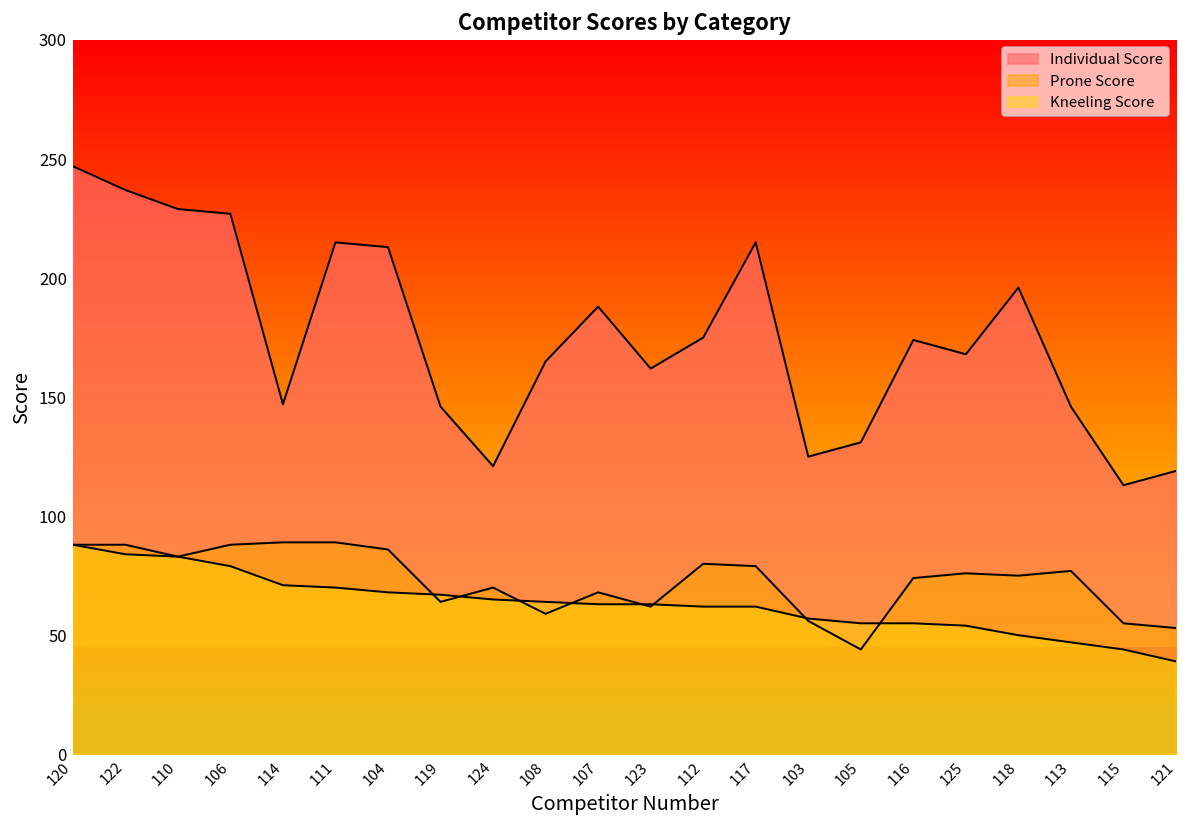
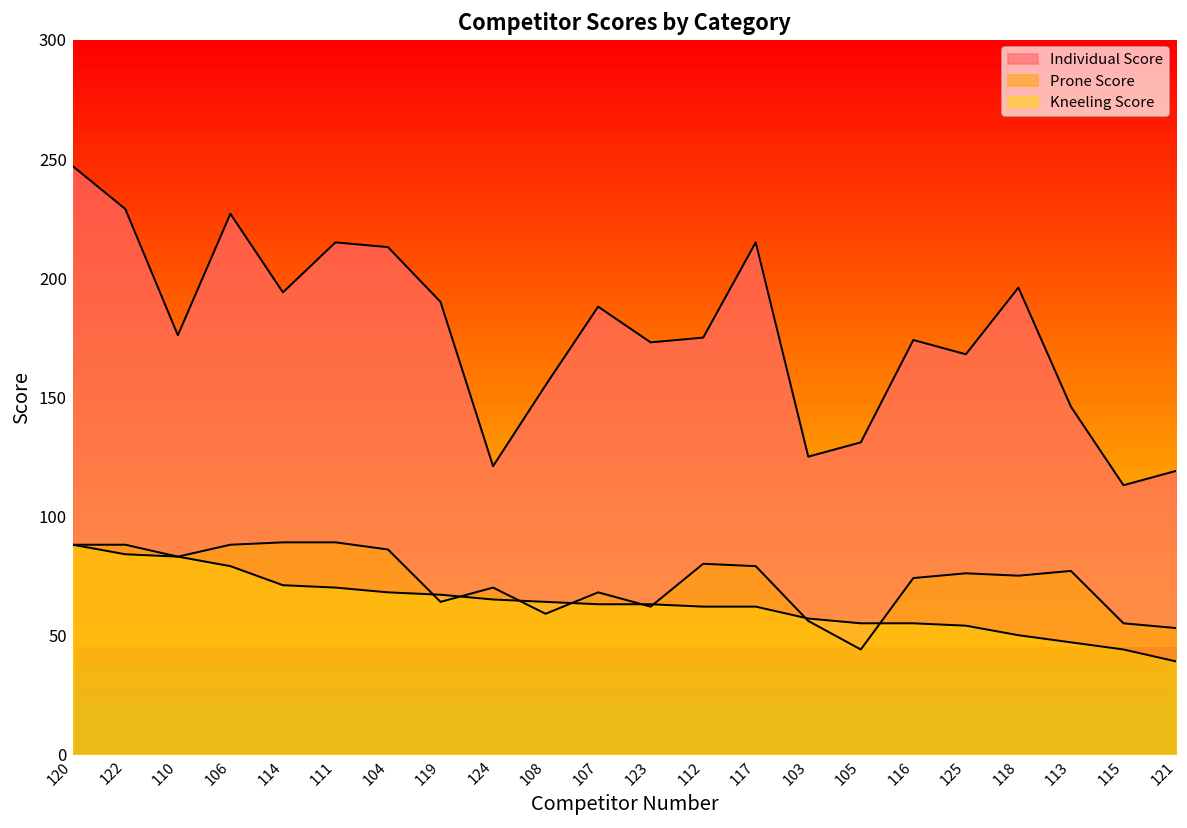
  {
    "Individual Score": {
      "120": 247,
-     "122": 237,
-     "110": 229,
+     "122": 229,
+     "110": 176,
      "106": 227,
-     "114": 147,
+     "114": 194,
      "111": 215,
      "104": 213,
-     "119": 146,
+     "119": 190,
      "124": 121,
-     "108": 165,
+     "108": 155,
      "107": 188,
-     "123": 162,
+     "123": 173,
      "112": 175,
      "117": 215,
      "103": 125,
      "105": 131,
      "116": 174,
      "125": 168,
      "118": 196,
      "113": 146,
      "115": 113,
      "121": 119
    }
  }
